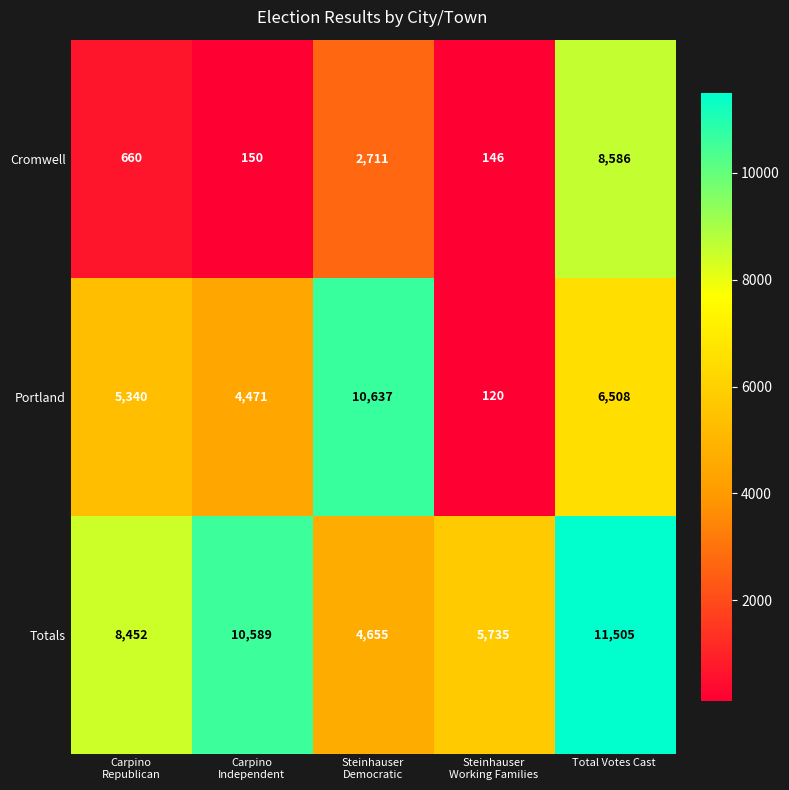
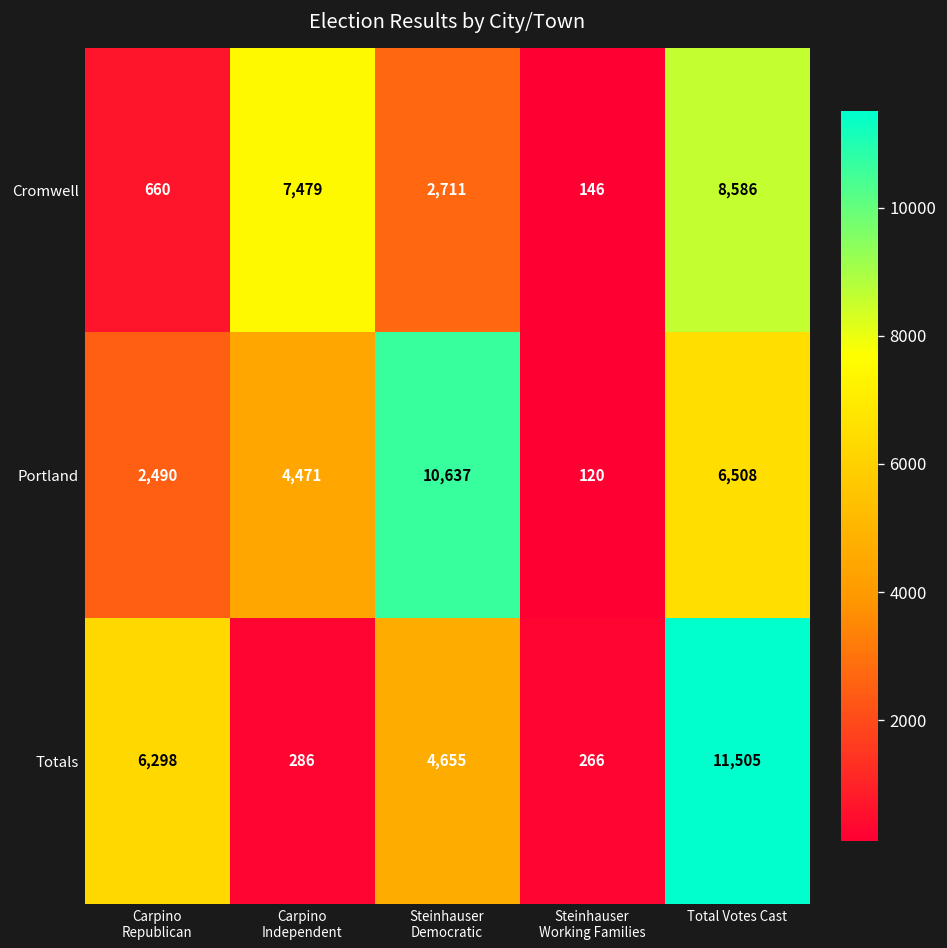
  {
    "Cromwell": {
      "Carpino Republican": "660",
-     "Carpino Independent": "150",
+     "Carpino Independent": "7,479",
      "Steinhauser Democratic": "2,711",
      "Steinhauser Working Families": "146",
      "Total Votes Cast": "8,586"
    },
    "Portland": {
-     "Carpino Republican": "5,340",
+     "Carpino Republican": "2,490",
      "Carpino Independent": "4,471",
      "Steinhauser Democratic": "10,637",
      "Steinhauser Working Families": "120",
      "Total Votes Cast": "6,508"
    },
    "Totals": {
-     "Carpino Republican": "8,452",
-     "Carpino Independent": "10,589",
+     "Carpino Republican": "6,298",
+     "Carpino Independent": "286",
      "Steinhauser Democratic": "4,655",
-     "Steinhauser Working Families": "5,735",
+     "Steinhauser Working Families": "266",
      "Total Votes Cast": "11,505"
    }
  }
